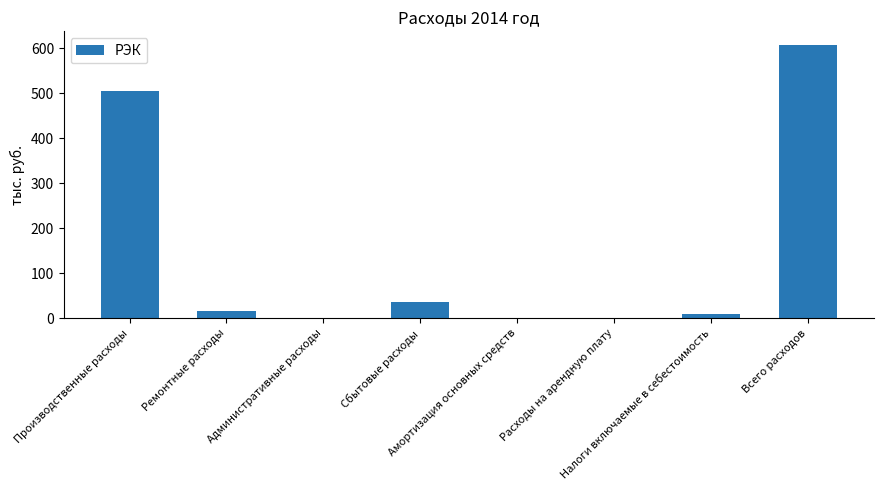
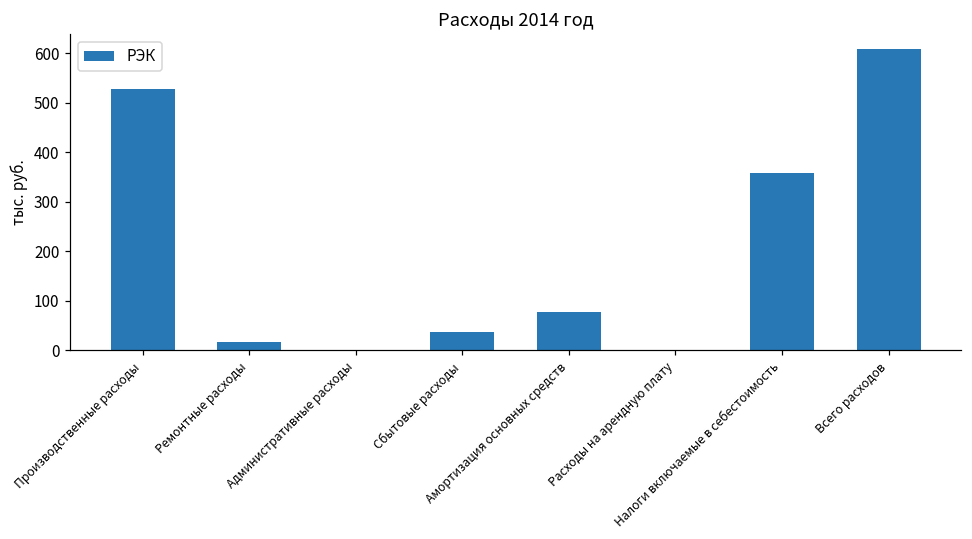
  {
-   "Производственные расходы": 500,
+   "Производственные расходы": 530,
    "Ремонтные расходы": 20,
    "Административные расходы": 0,
    "Сбытовые расходы": 40,
-   "Амортизация основных средств": 0,
+   "Амортизация основных средств": 80,
    "Расходы на арендную плату": 0,
-   "Налоги включаемые в себестоимость": 10,
+   "Налоги включаемые в себестоимость": 360,
    "Всего расходов": 610
  }
